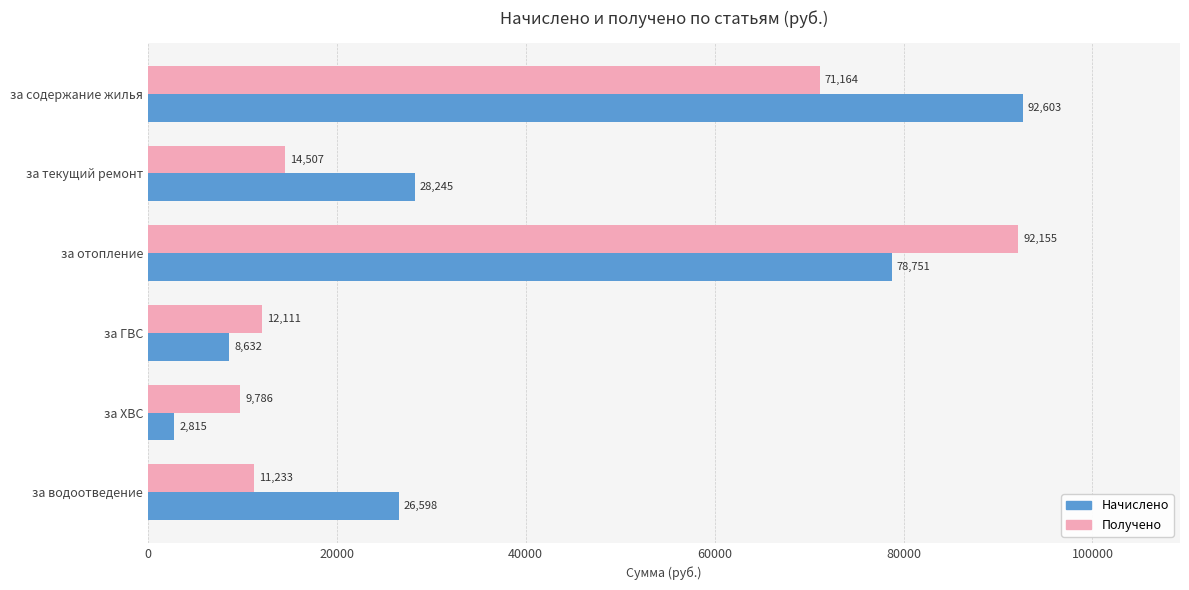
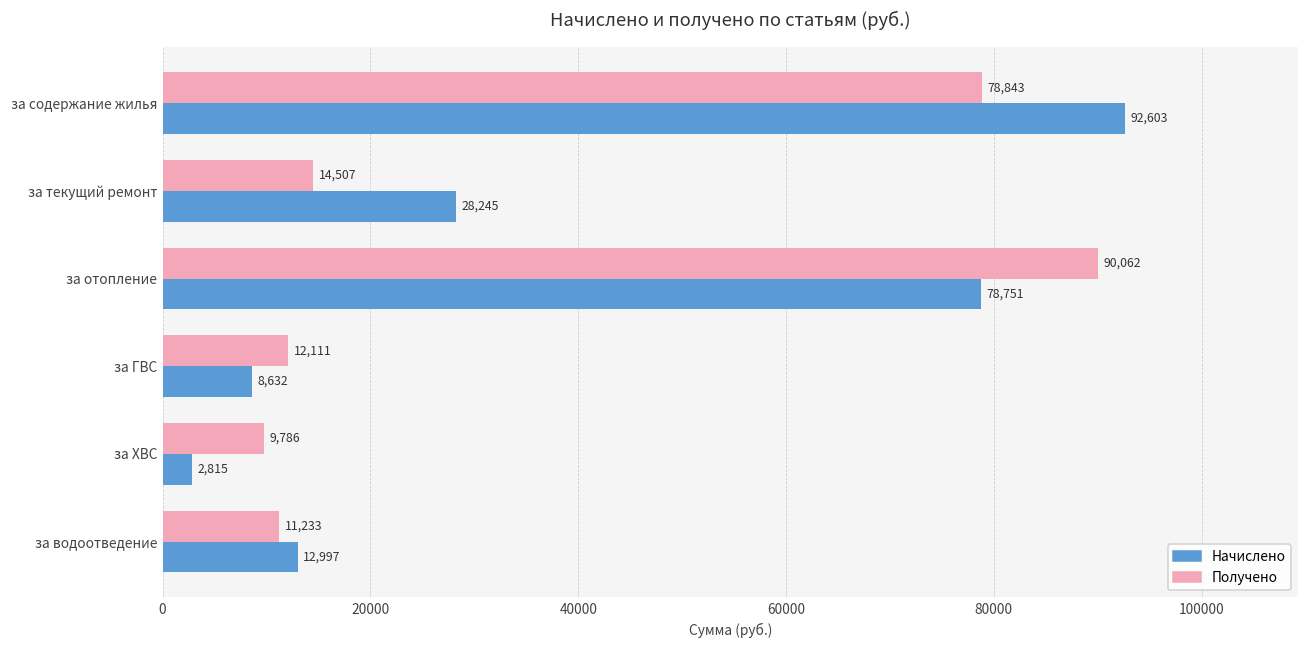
  {
    "Начислено": {
      "за содержание жилья": "92,603",
      "за текущий ремонт": "28,245",
      "за отопление": "78,751",
      "за ГВС": "8,632",
      "за ХВС": "2,815",
-     "за водоотведение": "26,598"
+     "за водоотведение": "12,997"
    },
    "Получено": {
-     "за содержание жилья": "71,164",
+     "за содержание жилья": "78,843",
      "за текущий ремонт": "14,507",
-     "за отопление": "92,155",
+     "за отопление": "90,062",
      "за ГВС": "12,111",
      "за ХВС": "9,786",
      "за водоотведение": "11,233"
    }
  }
